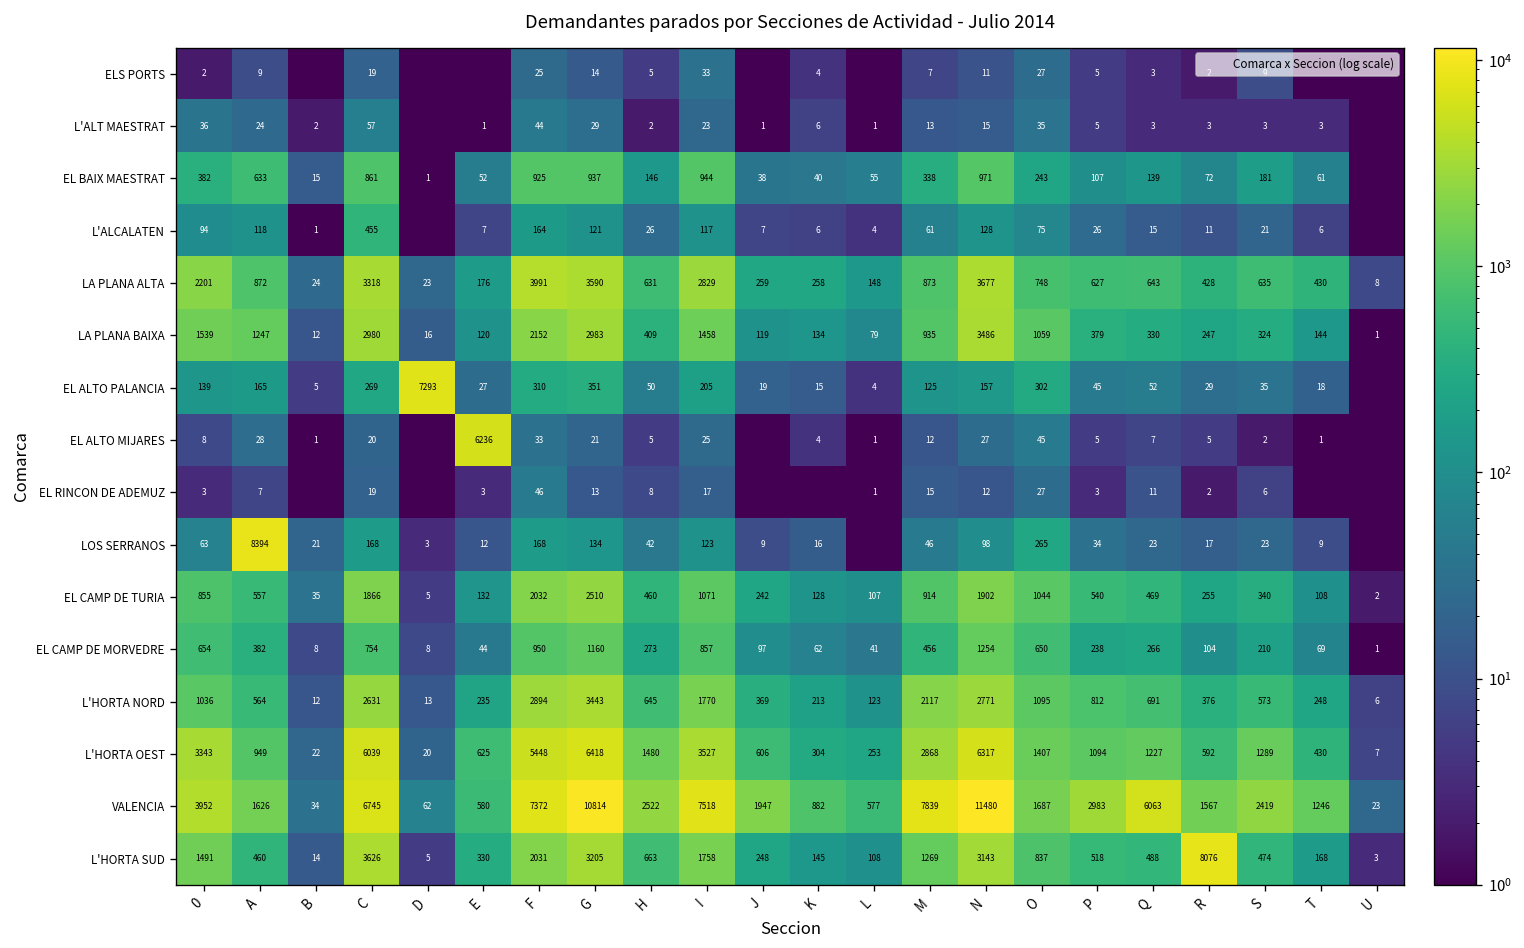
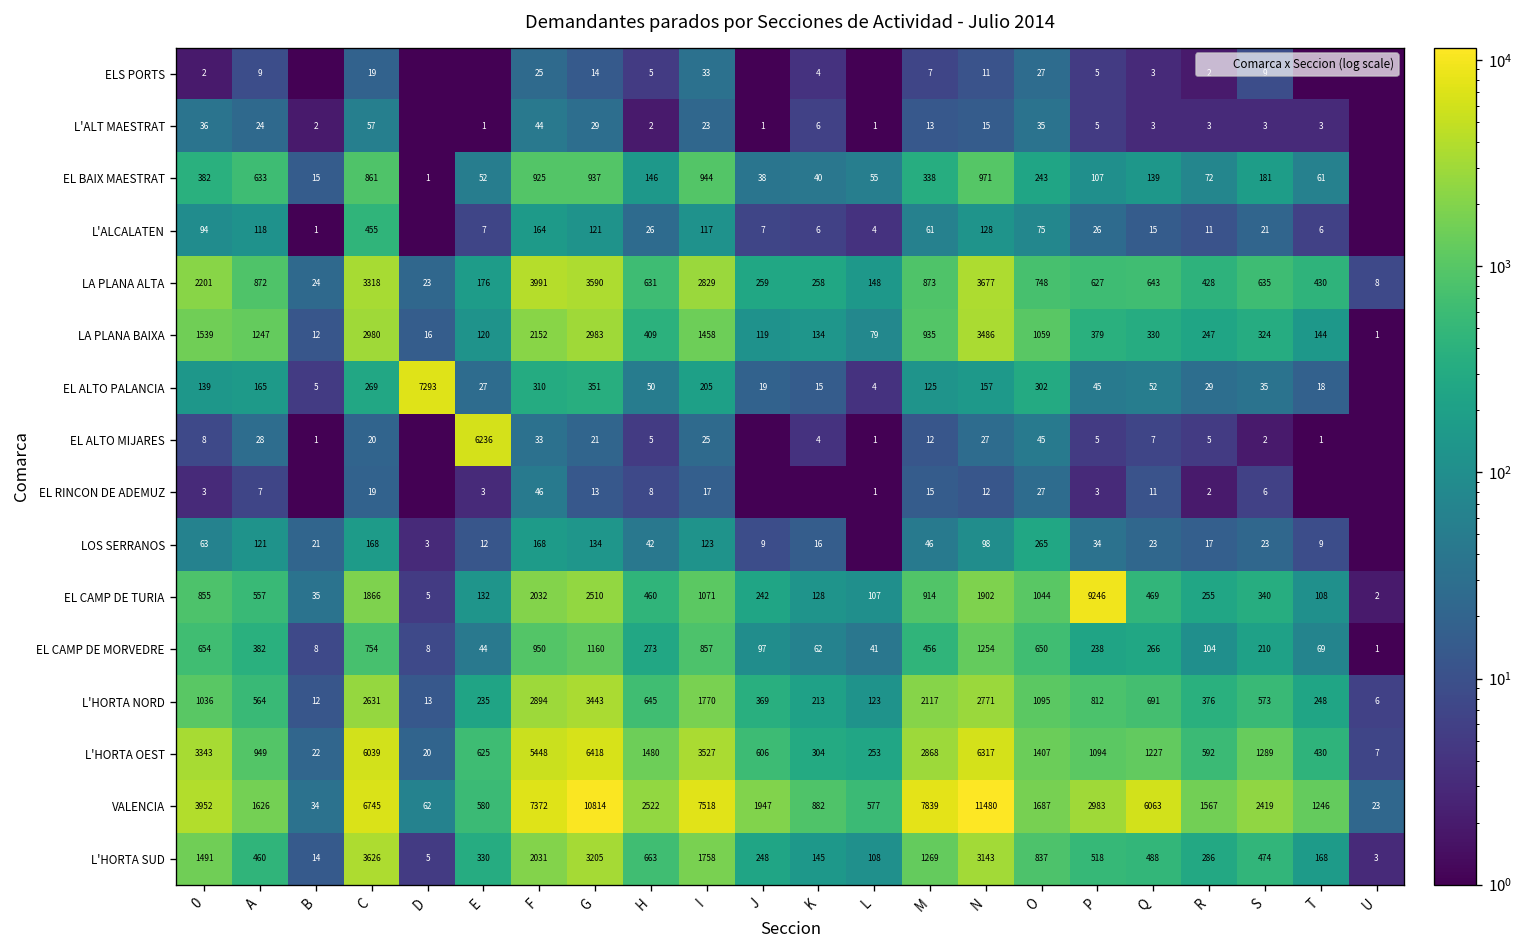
  {
    "LOS SERRANOS": {
      "0": 63,
-     "A": 8394,
+     "A": 121,
      "B": 21,
      "C": 168,
      "D": 3,
      "E": 12,
      "F": 168,
      "G": 134,
      "H": 42,
      "I": 123,
      "J": 9,
      "K": 16,
      "M": 46,
      "N": 98,
      "O": 265,
      "P": 34,
      "Q": 23,
      "R": 17,
      "S": 23,
      "T": 9
    },
    "EL CAMP DE TURIA": {
      "0": 855,
      "A": 557,
      "B": 35,
      "C": 1866,
      "D": 5,
      "E": 132,
      "F": 2032,
      "G": 2510,
      "H": 460,
      "I": 1071,
      "J": 242,
      "K": 128,
      "L": 107,
      "M": 914,
      "N": 1902,
      "O": 1044,
-     "P": 540,
+     "P": 9246,
      "Q": 469,
      "R": 255,
      "S": 340,
      "T": 108,
      "U": 2
    },
    "L'HORTA SUD": {
      "0": 1491,
      "A": 460,
      "B": 14,
      "C": 3626,
      "D": 5,
      "E": 330,
      "F": 2031,
      "G": 3205,
      "H": 663,
      "I": 1758,
      "J": 248,
      "K": 145,
      "L": 108,
      "M": 1269,
      "N": 3143,
      "O": 837,
      "P": 518,
      "Q": 488,
-     "R": 8076,
+     "R": 286,
      "S": 474,
      "T": 168,
      "U": 3
    }
  }
